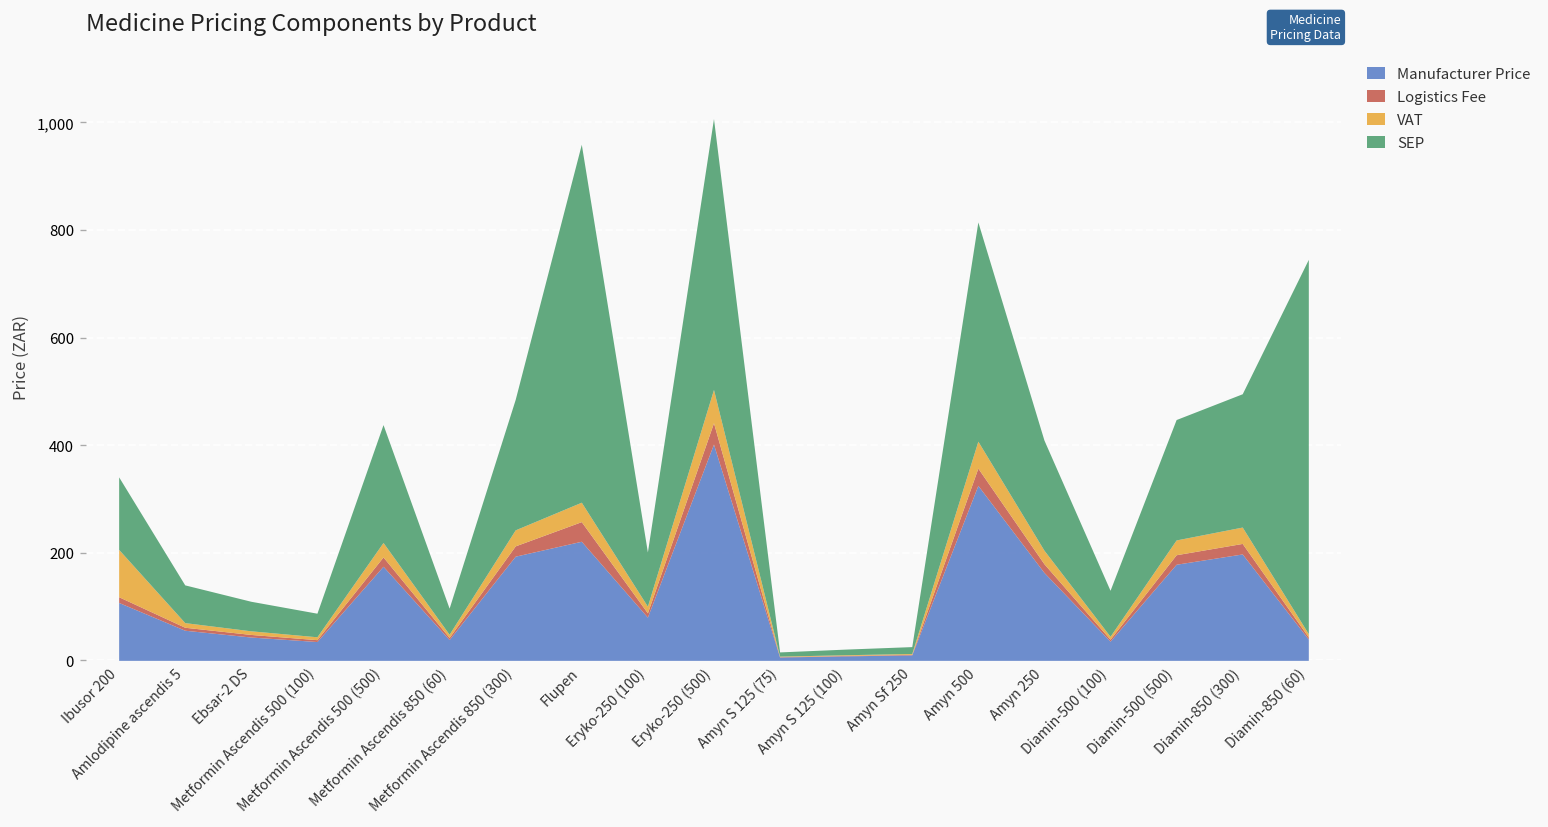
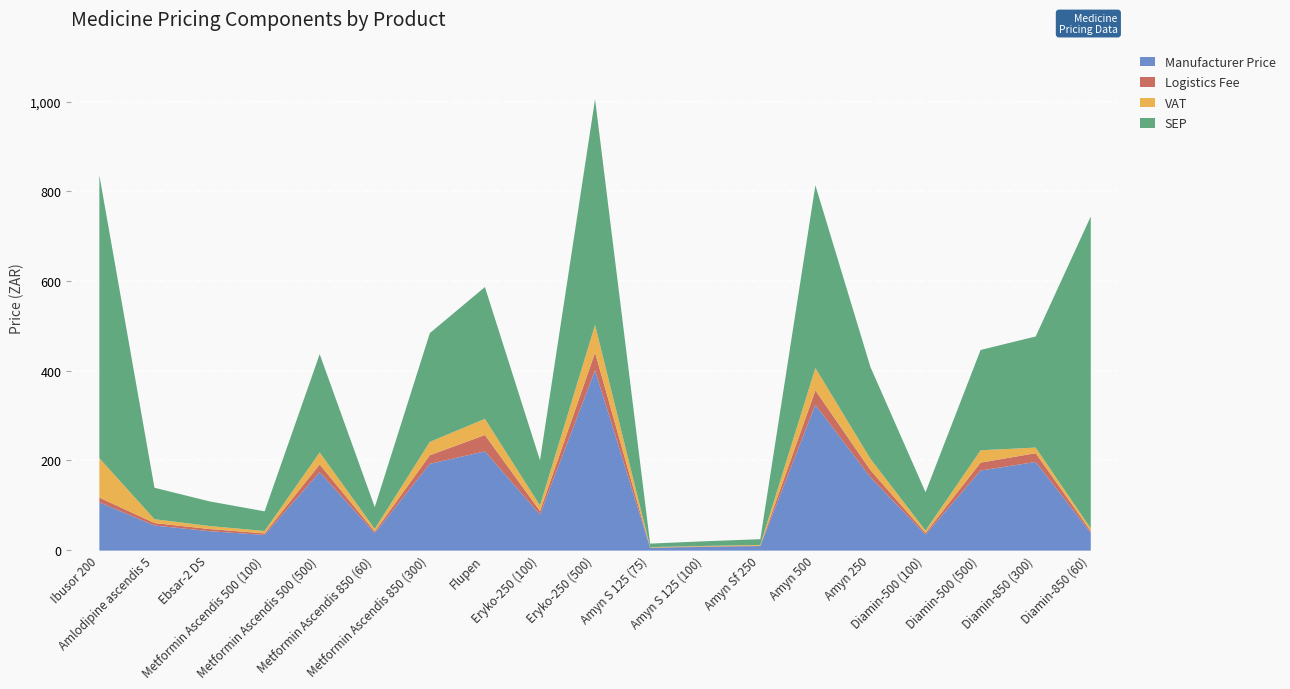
  {
    "Manufacturer Price": {
      "Ibusor 200": 110,
      "Metformin Ascendis 500 (500)": 170,
      "Metformin Ascendis 850 (300)": 190,
      "Flupen": 220,
      "Eryko-250 (100)": 80,
      "Eryko-250 (500)": 400,
      "Amyn 500": 330,
      "Amyn 250": 160,
      "Diamin-500 (500)": 180,
      "Diamin-850 (300)": 200
    },
    "Logistics Fee": {
      "Ibusor 200": 10,
      "Metformin Ascendis 500 (500)": 20,
      "Metformin Ascendis 850 (300)": 20,
      "Flupen": 40,
      "Eryko-250 (100)": 10,
      "Eryko-250 (500)": 40,
      "Amyn 500": 30,
      "Amyn 250": 20,
      "Diamin-500 (500)": 20,
      "Diamin-850 (300)": 20
    },
    "VAT": {
      "Ibusor 200": 90,
      "Amlodipine ascendis 5": 10,
      "Ebsar-2 DS": 10,
      "Metformin Ascendis 500 (500)": 30,
      "Metformin Ascendis 850 (60)": 10,
      "Metformin Ascendis 850 (300)": 30,
      "Flupen": 40,
      "Eryko-250 (100)": 10,
      "Eryko-250 (500)": 60,
      "Amyn 500": 50,
      "Amyn 250": 30,
      "Diamin-500 (500)": 30,
-     "Diamin-850 (300)": 30,
+     "Diamin-850 (300)": 10,
      "Diamin-850 (60)": 10
    },
    "SEP": {
-     "Ibusor 200": 130,
+     "Ibusor 200": 630,
      "Amlodipine ascendis 5": 70,
      "Ebsar-2 DS": 50,
      "Metformin Ascendis 500 (100)": 40,
      "Metformin Ascendis 500 (500)": 220,
      "Metformin Ascendis 850 (60)": 50,
      "Metformin Ascendis 850 (300)": 240,
-     "Flupen": 670,
+     "Flupen": 290,
      "Eryko-250 (100)": 100,
      "Eryko-250 (500)": 500,
      "Amyn S 125 (75)": 10,
      "Amyn S 125 (100)": 10,
      "Amyn Sf 250": 10,
      "Amyn 500": 410,
      "Amyn 250": 200,
      "Diamin-500 (100)": 90,
      "Diamin-500 (500)": 220,
      "Diamin-850 (300)": 250,
      "Diamin-850 (60)": 700
    }
  }
